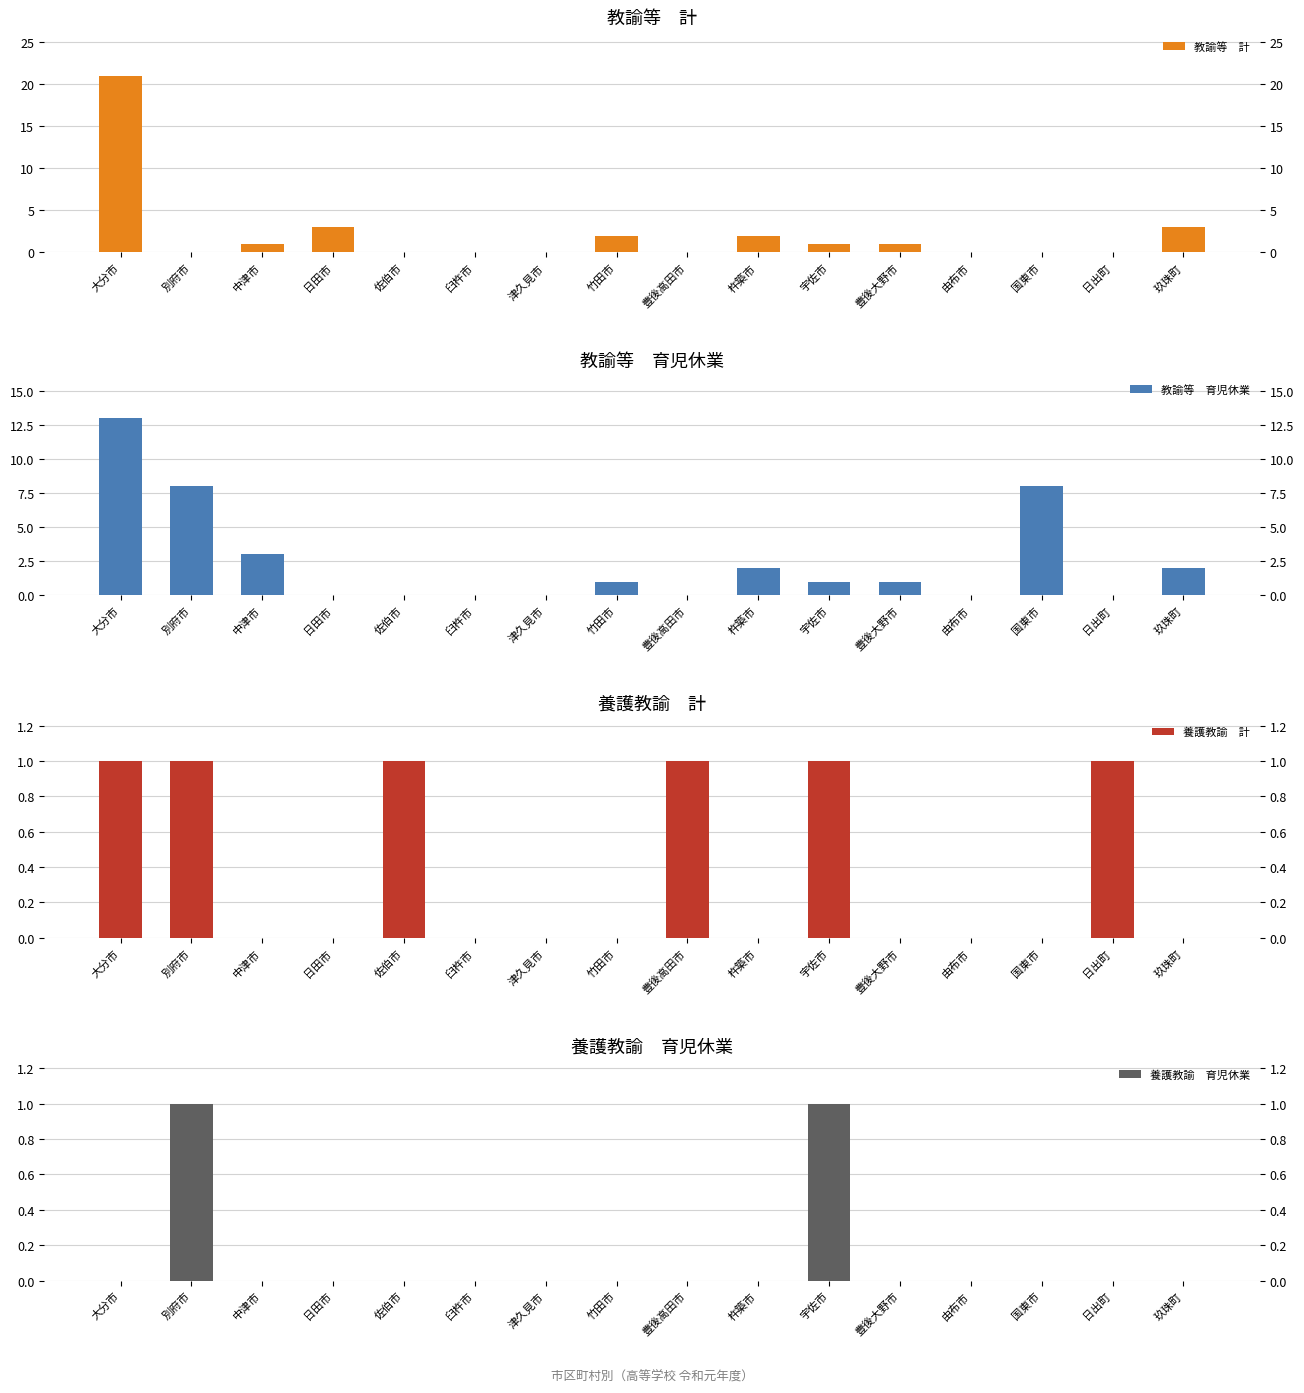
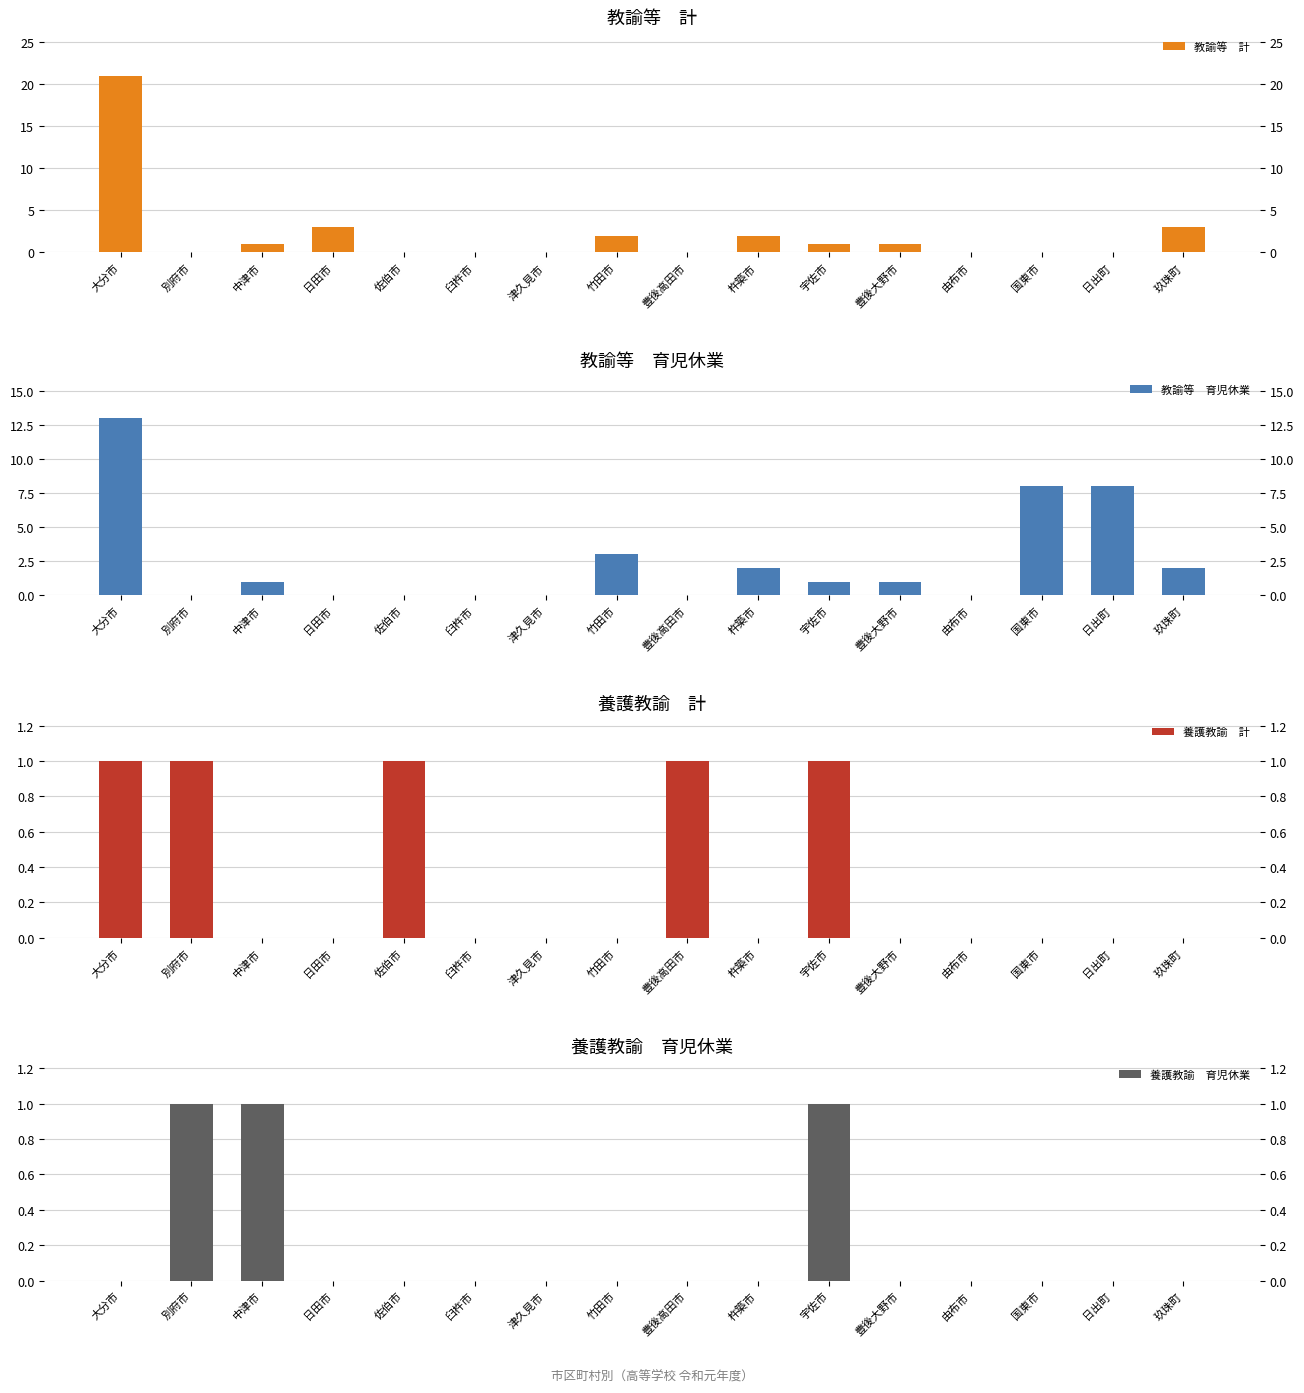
  {
    "教諭等 計": {
      "大分市": 21,
      "別府市": 0,
      "中津市": 1,
      "日田市": 3,
      "佐伯市": 0,
      "臼杵市": 0,
      "津久見市": 0,
      "竹田市": 2,
      "豊後高田市": 0,
      "杵築市": 2,
      "宇佐市": 1,
      "豊後大野市": 1,
      "由布市": 0,
      "国東市": 0,
      "日出町": 0,
      "玖珠町": 3
    },
    "教諭等 育児休業": {
      "大分市": 13,
-     "別府市": 8,
-     "中津市": 3,
+     "別府市": 0,
+     "中津市": 1,
      "日田市": 0,
      "佐伯市": 0,
      "臼杵市": 0,
      "津久見市": 0,
-     "竹田市": 1,
+     "竹田市": 3,
      "豊後高田市": 0,
      "杵築市": 2,
      "宇佐市": 1,
      "豊後大野市": 1,
      "由布市": 0,
      "国東市": 8,
-     "日出町": 0,
+     "日出町": 8,
      "玖珠町": 2
    },
    "養護教諭 計": {
      "大分市": 1,
      "別府市": 1,
      "中津市": 0,
      "日田市": 0,
      "佐伯市": 1,
      "臼杵市": 0,
      "津久見市": 0,
      "竹田市": 0,
      "豊後高田市": 1,
      "杵築市": 0,
      "宇佐市": 1,
      "豊後大野市": 0,
      "由布市": 0,
      "国東市": 0,
-     "日出町": 1,
+     "日出町": 0,
      "玖珠町": 0
    },
    "養護教諭 育児休業": {
      "大分市": 0,
      "別府市": 1,
-     "中津市": 0,
+     "中津市": 1,
      "日田市": 0,
      "佐伯市": 0,
      "臼杵市": 0,
      "津久見市": 0,
      "竹田市": 0,
      "豊後高田市": 0,
      "杵築市": 0,
      "宇佐市": 1,
      "豊後大野市": 0,
      "由布市": 0,
      "国東市": 0,
      "日出町": 0,
      "玖珠町": 0
    }
  }
